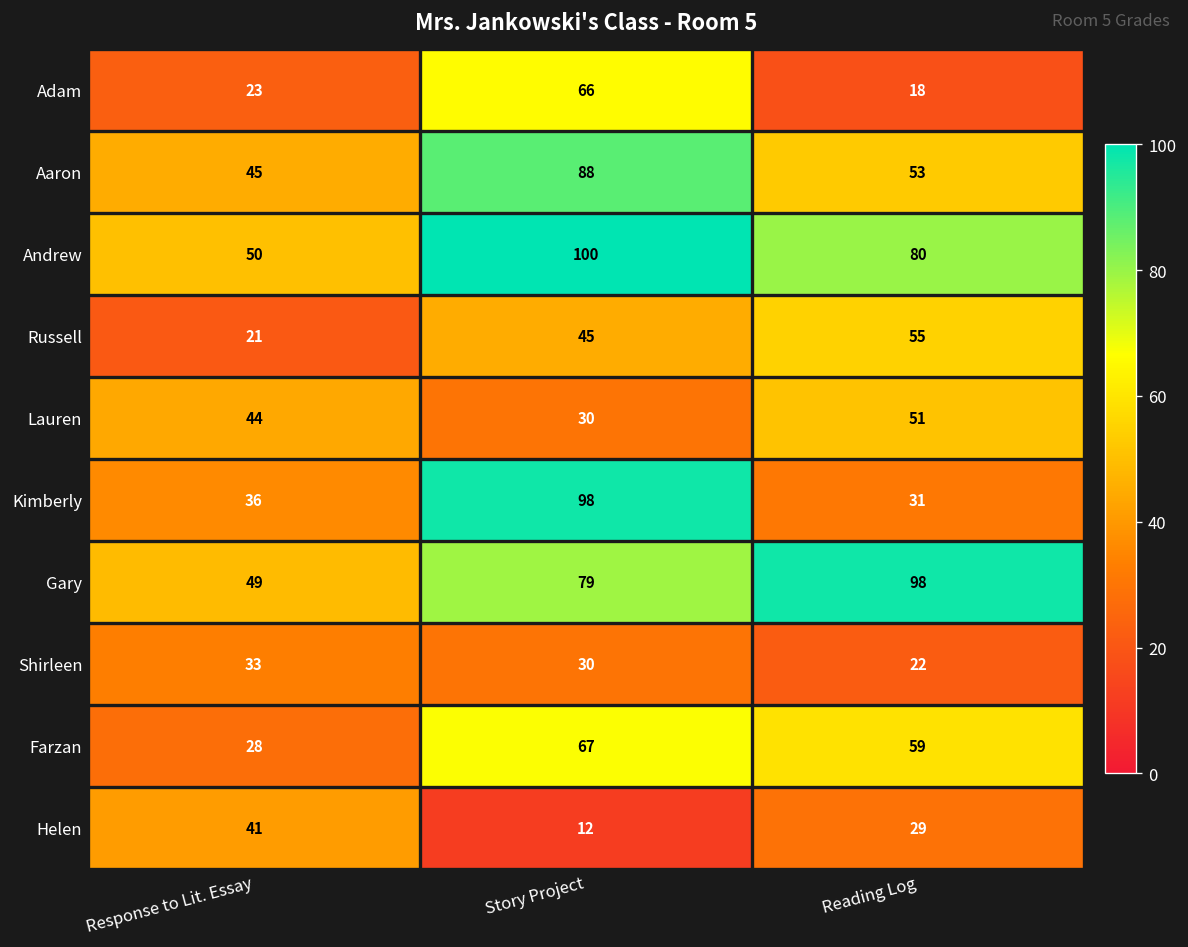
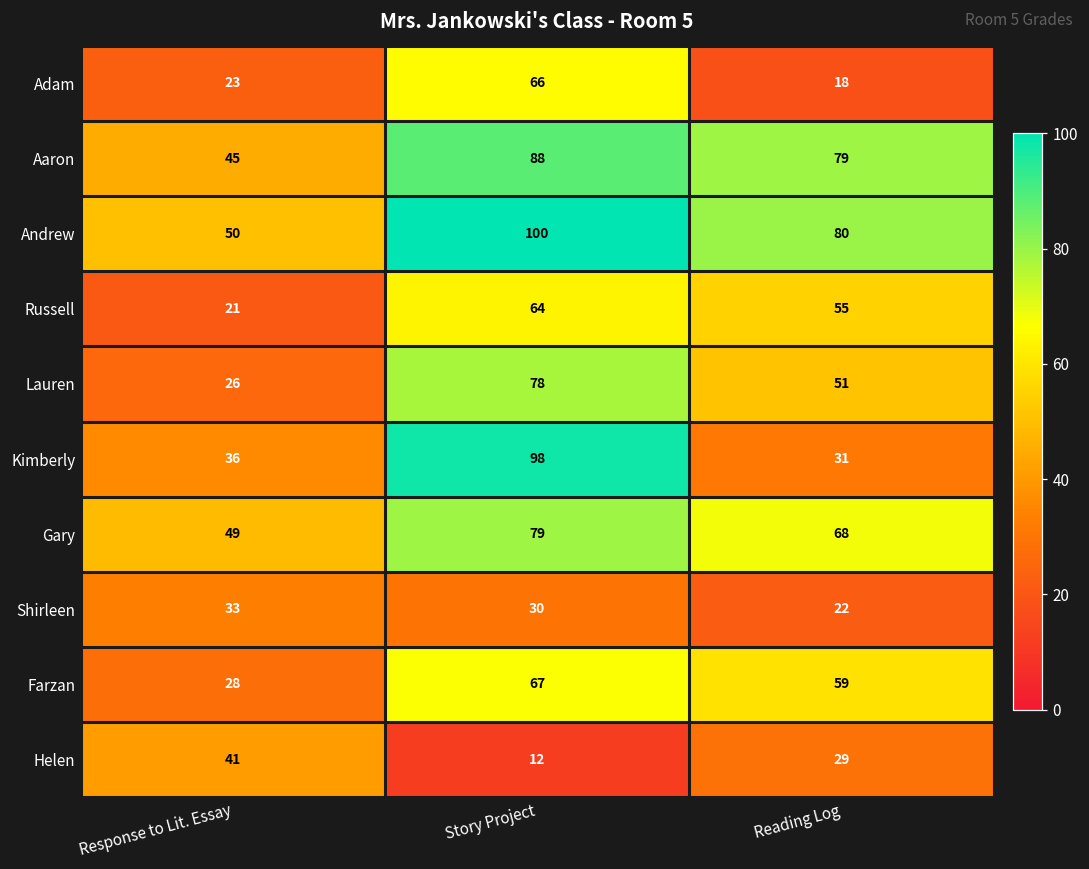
  {
    "Adam": {
      "Response to Lit. Essay": 23,
      "Story Project": 66,
      "Reading Log": 18
    },
    "Aaron": {
      "Response to Lit. Essay": 45,
      "Story Project": 88,
-     "Reading Log": 53
+     "Reading Log": 79
    },
    "Andrew": {
      "Response to Lit. Essay": 50,
      "Story Project": 100,
      "Reading Log": 80
    },
    "Russell": {
      "Response to Lit. Essay": 21,
-     "Story Project": 45,
+     "Story Project": 64,
      "Reading Log": 55
    },
    "Lauren": {
-     "Response to Lit. Essay": 44,
-     "Story Project": 30,
+     "Response to Lit. Essay": 26,
+     "Story Project": 78,
      "Reading Log": 51
    },
    "Kimberly": {
      "Response to Lit. Essay": 36,
      "Story Project": 98,
      "Reading Log": 31
    },
    "Gary": {
      "Response to Lit. Essay": 49,
      "Story Project": 79,
-     "Reading Log": 98
+     "Reading Log": 68
    },
    "Shirleen": {
      "Response to Lit. Essay": 33,
      "Story Project": 30,
      "Reading Log": 22
    },
    "Farzan": {
      "Response to Lit. Essay": 28,
      "Story Project": 67,
      "Reading Log": 59
    },
    "Helen": {
      "Response to Lit. Essay": 41,
      "Story Project": 12,
      "Reading Log": 29
    }
  }
